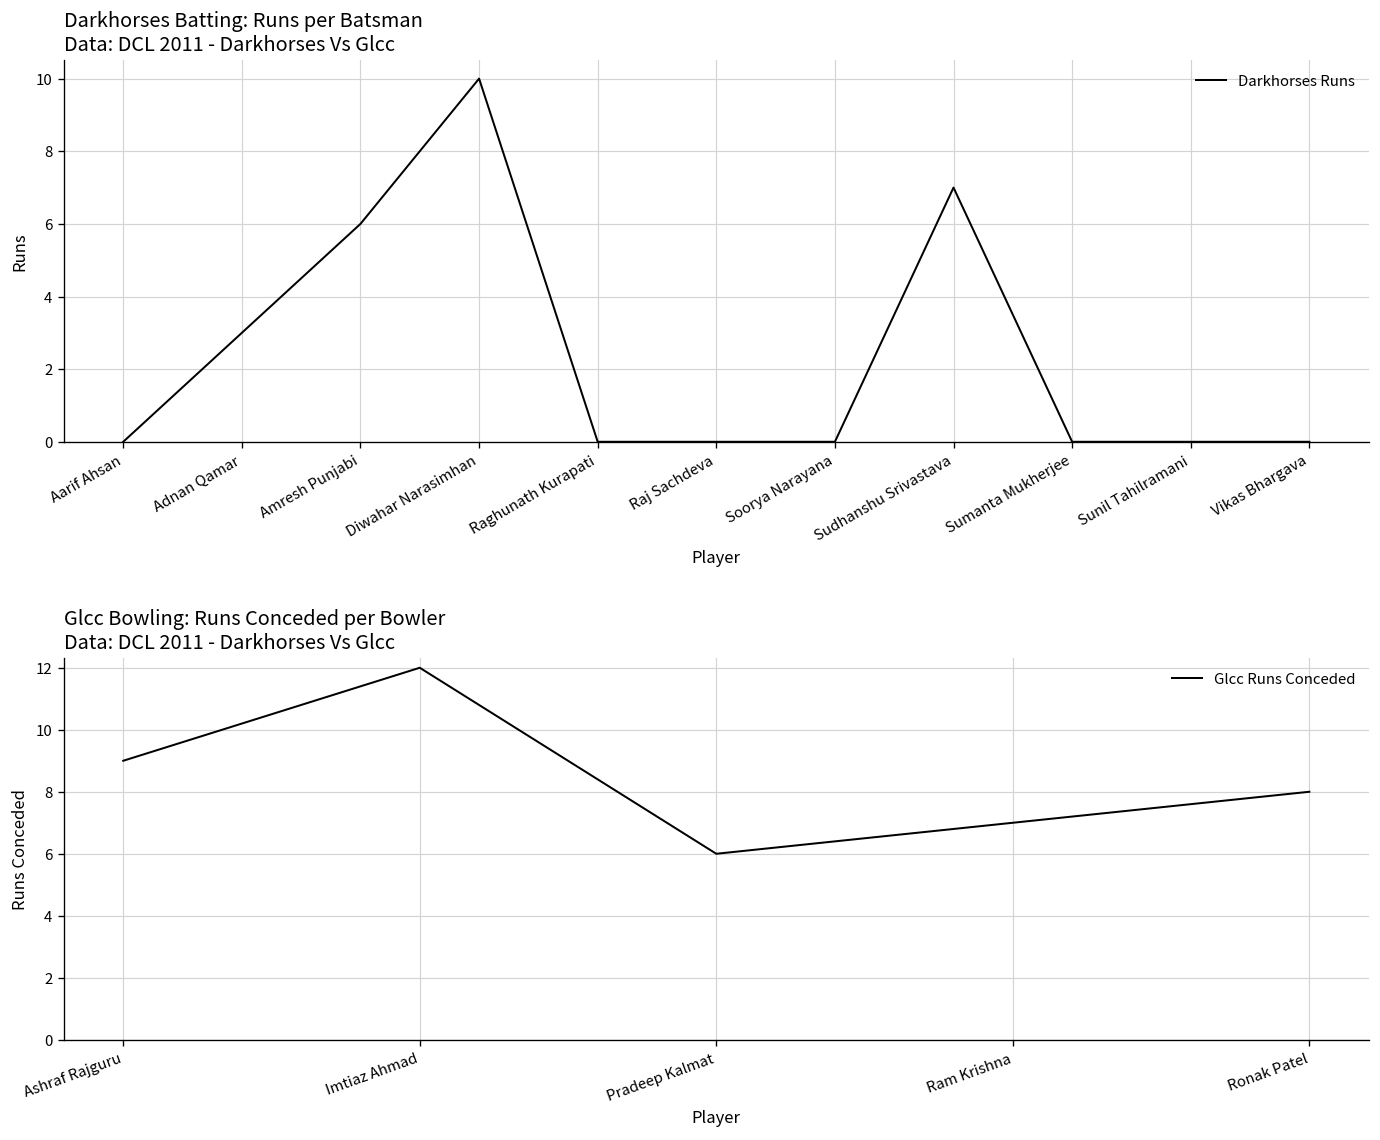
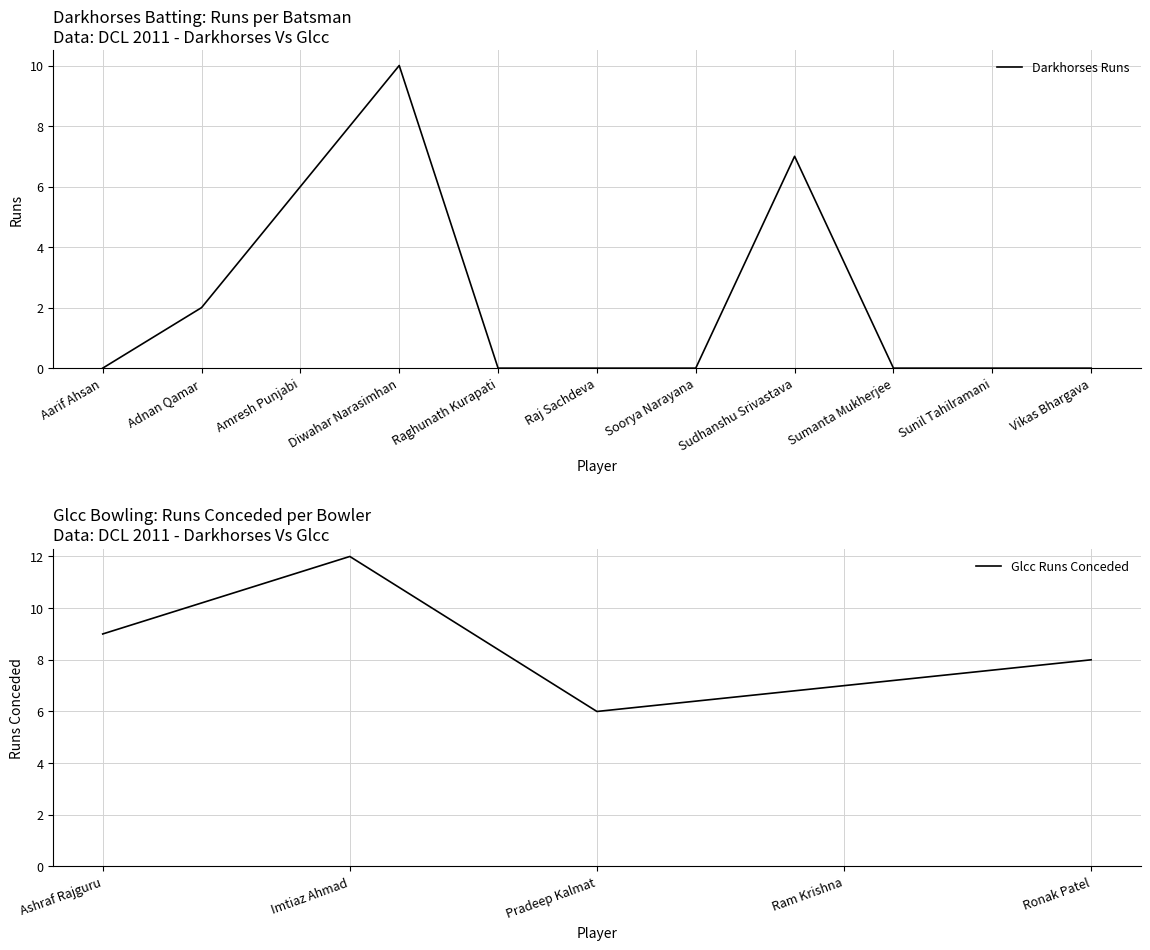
  {
    "Darkhorses Batting: Runs per Batsman Data: DCL 2011 - Darkhorses Vs Glcc": {
      "Aarif Ahsan": 0,
-     "Adnan Qamar": 3,
+     "Adnan Qamar": 2,
      "Amresh Punjabi": 6,
      "Diwahar Narasimhan": 10,
      "Raghunath Kurapati": 0,
      "Raj Sachdeva": 0,
      "Soorya Narayana": 0,
      "Sudhanshu Srivastava": 7,
      "Sumanta Mukherjee": 0,
      "Sunil Tahilramani": 0,
      "Vikas Bhargava": 0
    },
    "Glcc Bowling: Runs Conceded per Bowler Data: DCL 2011 - Darkhorses Vs Glcc": {
      "Ashraf Rajguru": 9.0,
      "Imtiaz Ahmad": 12.0,
      "Pradeep Kalmat": 6.0,
      "Ram Krishna": 7.0,
      "Ronak Patel": 8.0
    }
  }
